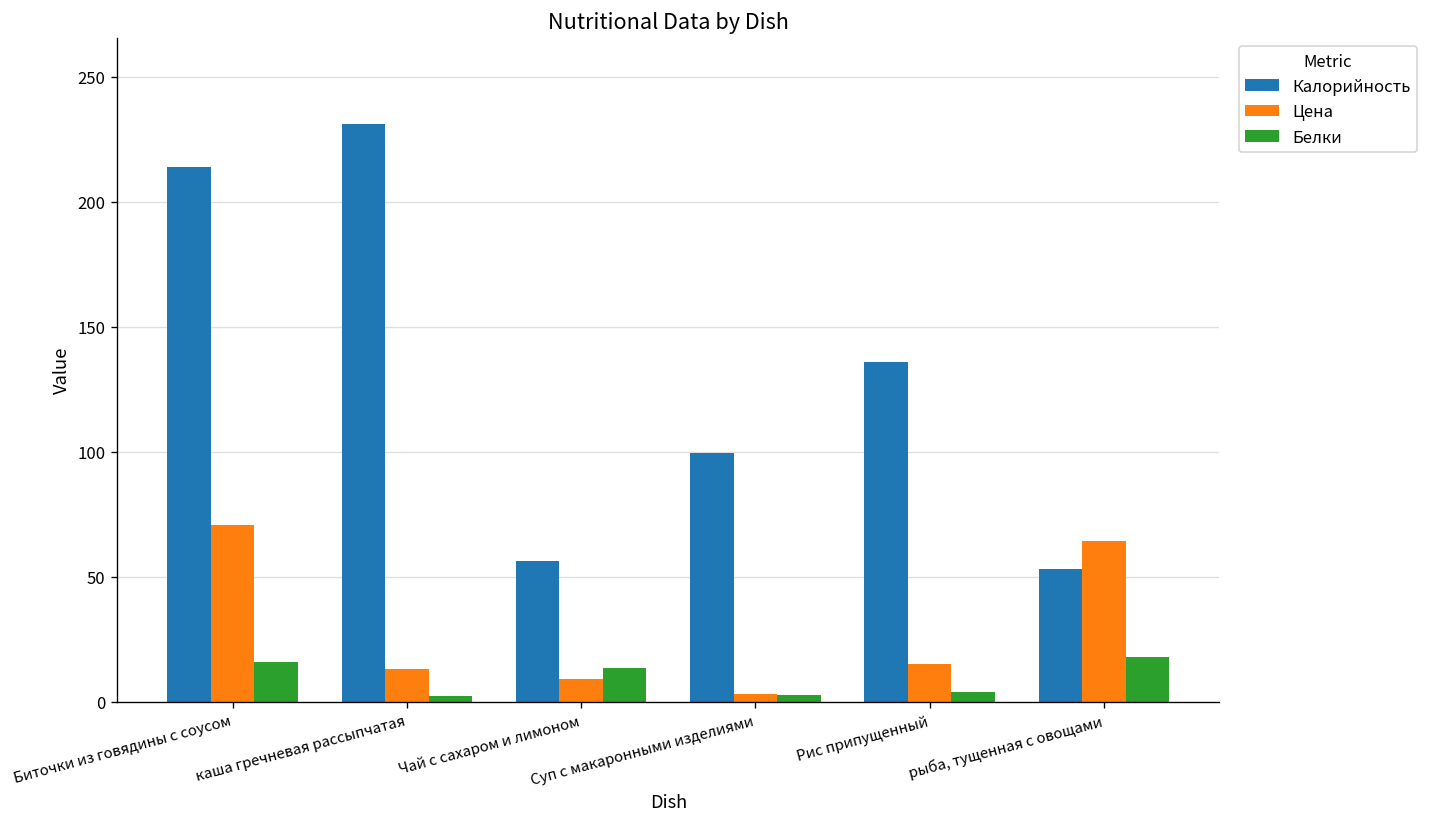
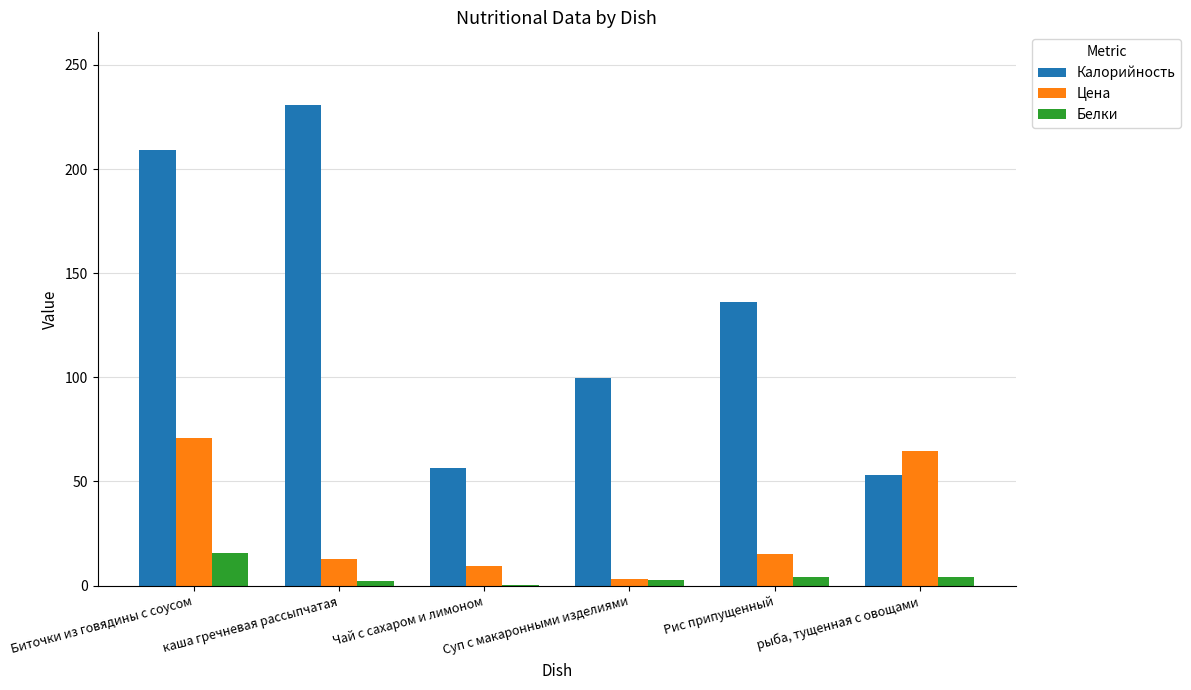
  {
    "Калорийность": {
-     "Биточки из говядины с соусом": 214,
+     "Биточки из говядины с соусом": 209,
      "каша гречневая рассыпчатая": 231,
      "Чай с сахаром и лимоном": 56,
      "Суп с макаронными изделиями": 100,
      "Рис припущенный": 136,
      "рыба, тущенная с овощами": 53
    },
    "Цена": {
      "Биточки из говядины с соусом": 71,
      "каша гречневая рассыпчатая": 13,
      "Чай с сахаром и лимоном": 9,
      "Суп с макаронными изделиями": 3,
      "Рис припущенный": 15,
      "рыба, тущенная с овощами": 65
    },
    "Белки": {
      "Биточки из говядины с соусом": 16,
      "каша гречневая рассыпчатая": 2,
-     "Чай с сахаром и лимоном": 14,
+     "Чай с сахаром и лимоном": 0,
      "Суп с макаронными изделиями": 3,
      "Рис припущенный": 4,
-     "рыба, тущенная с овощами": 18
+     "рыба, тущенная с овощами": 4
    }
  }
